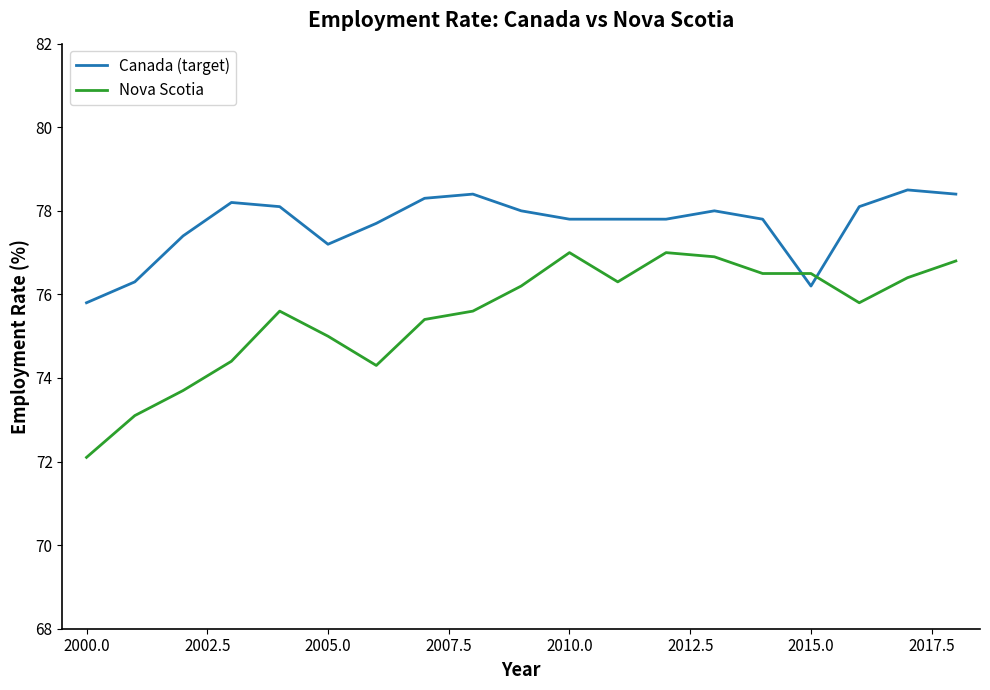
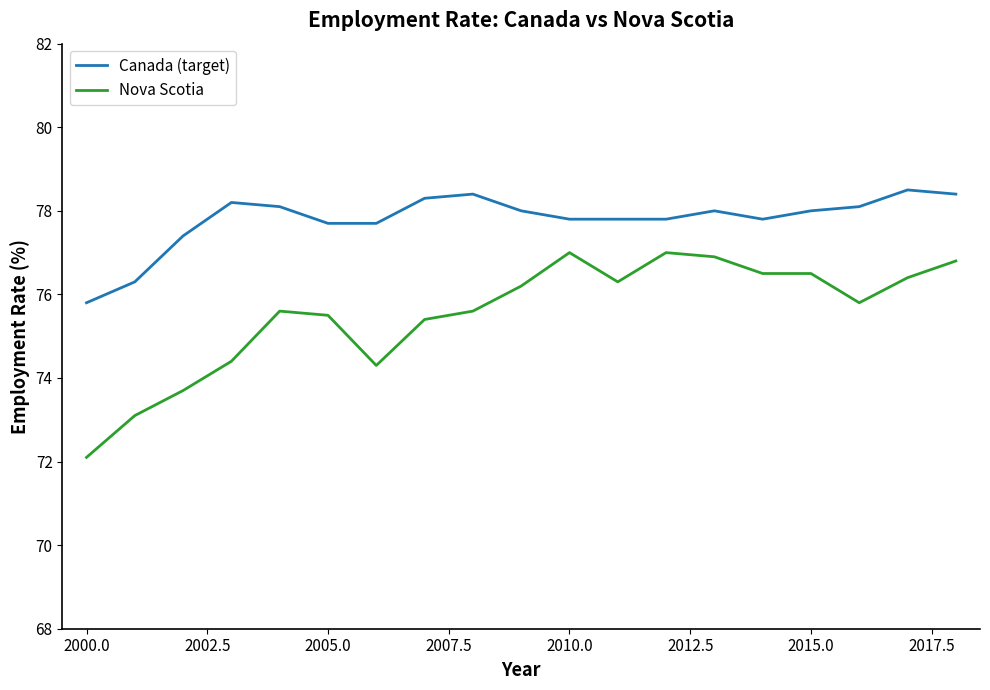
  {
    "Canada (target)": {
      "2000.0": 75.8,
-     "2005.0": 77.2,
+     "2005.0": 77.7,
      "2010.0": 77.8,
-     "2015.0": 76.2
+     "2015.0": 78.0
    },
    "Nova Scotia": {
      "2000.0": 72.1,
-     "2005.0": 75.0,
+     "2005.0": 75.5,
      "2010.0": 77.0,
      "2015.0": 76.5
    }
  }
